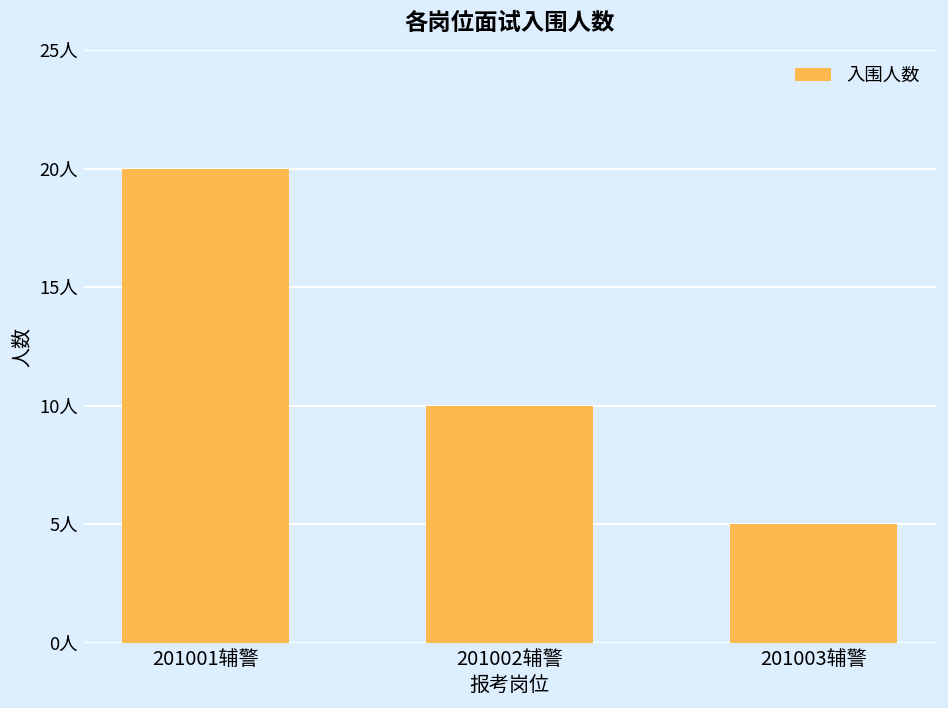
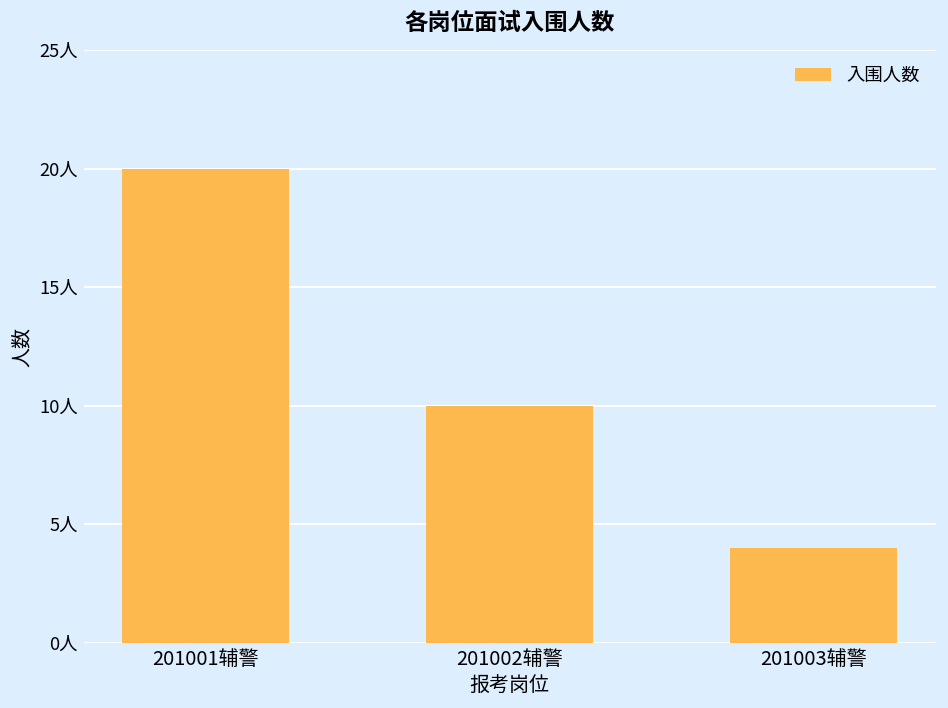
  {
    "201001辅警": "20人",
    "201002辅警": "10人",
-   "201003辅警": "5人"
+   "201003辅警": "4人"
  }
